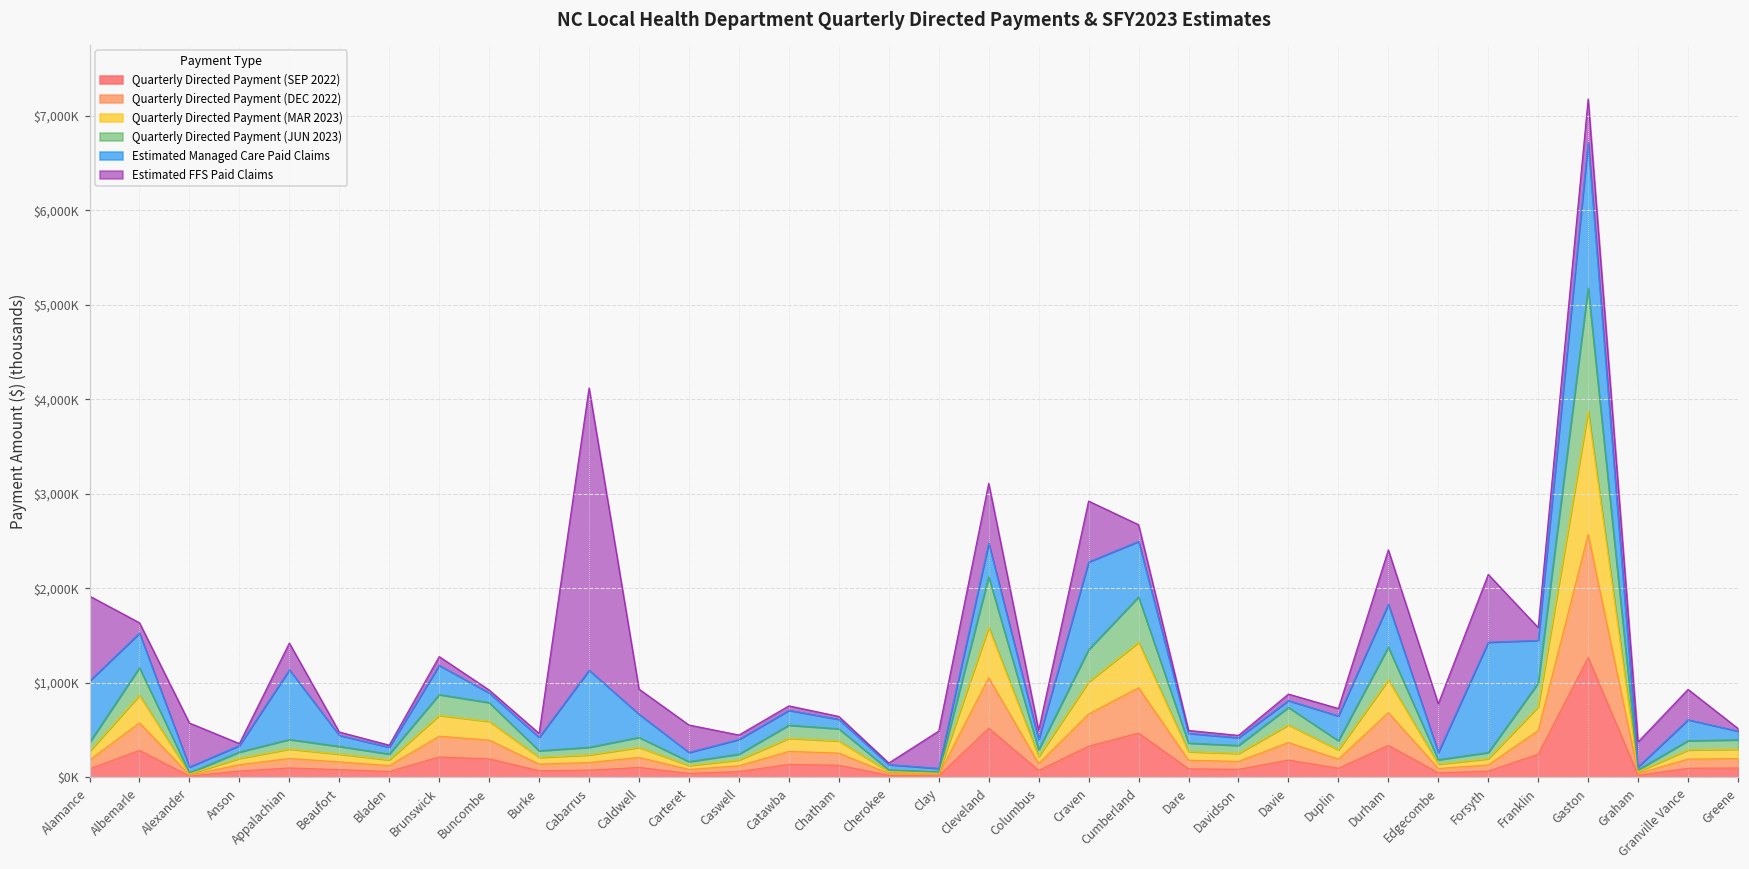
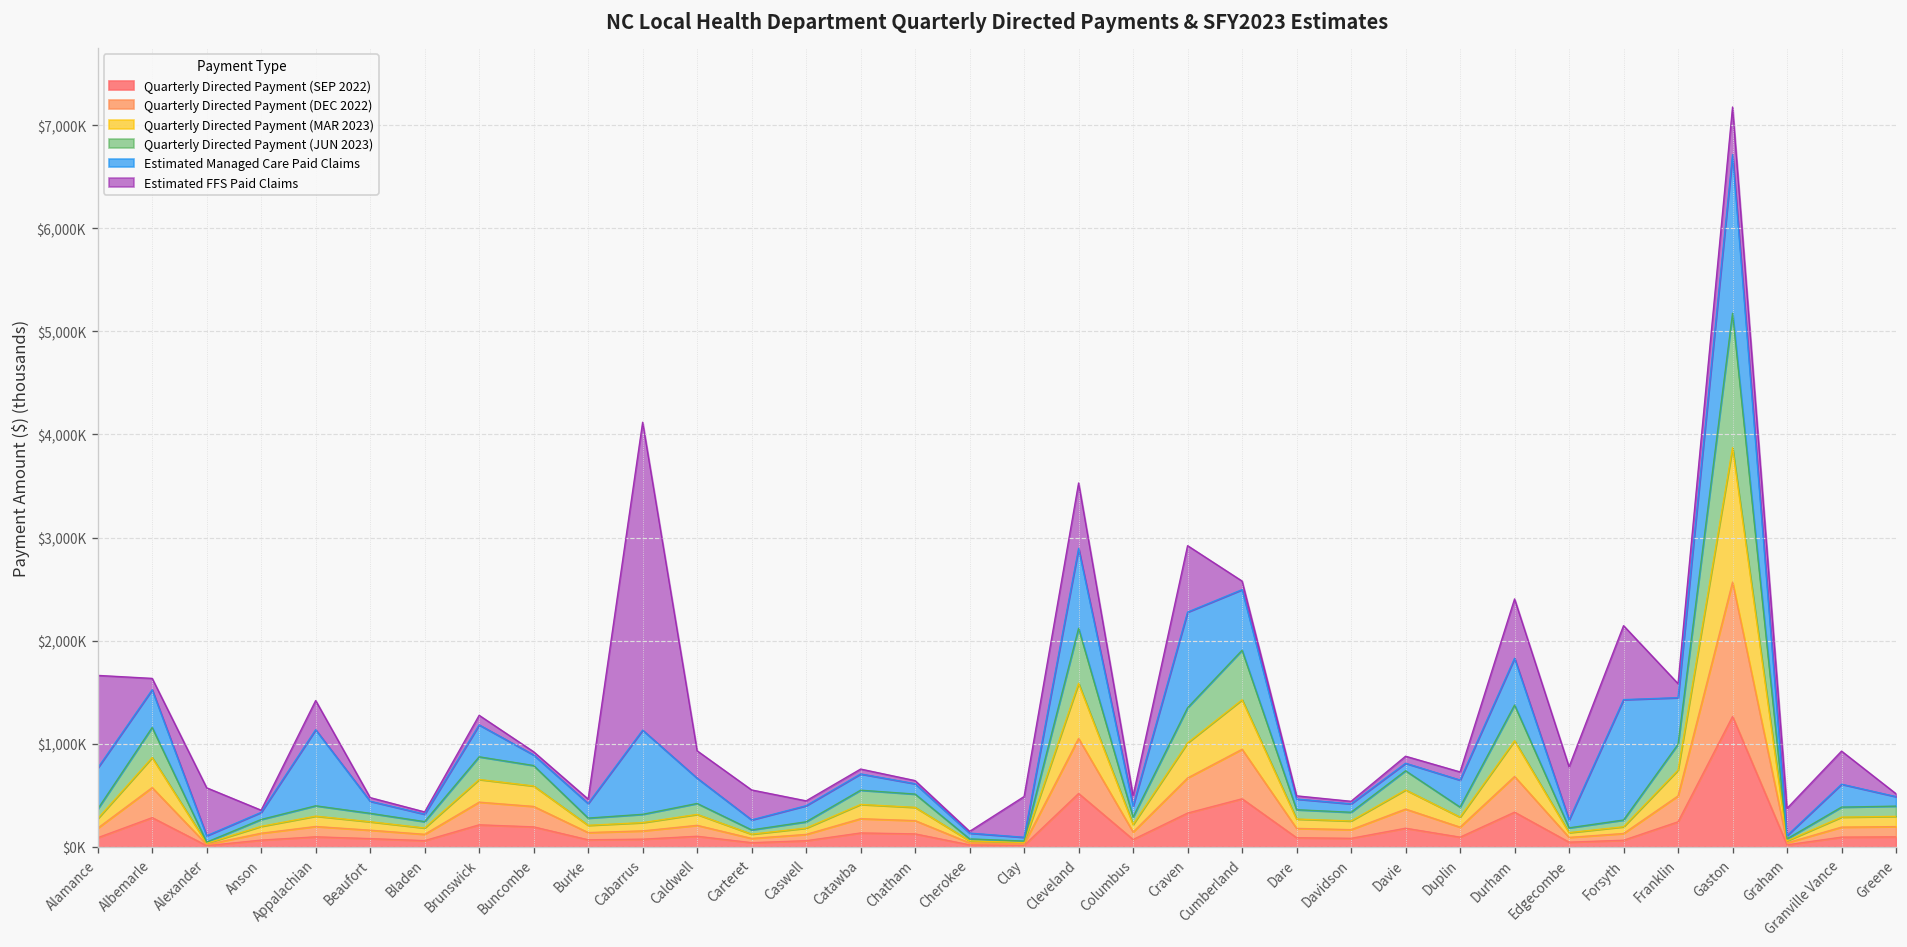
  {
    "Quarterly Directed Payment (MAR 2023)": {
      "Alamance": "$100,000",
      "Albemarle": "$300,000",
      "Anson": "$100,000",
      "Appalachian": "$100,000",
      "Beaufort": "$100,000",
      "Bladen": "$100,000",
      "Brunswick": "$200,000",
      "Buncombe": "$200,000",
      "Burke": "$100,000",
      "Cabarrus": "$100,000",
      "Caldwell": "$100,000",
      "Carteret": "$0",
      "Caswell": "$100,000",
      "Catawba": "$100,000",
      "Chatham": "$100,000",
      "Cleveland": "$500,000",
      "Columbus": "$100,000",
      "Craven": "$300,000",
      "Cumberland": "$500,000",
      "Dare": "$100,000",
      "Davidson": "$100,000",
      "Davie": "$200,000",
      "Duplin": "$100,000",
      "Durham": "$300,000",
      "Edgecombe": "$0",
      "Forsyth": "$100,000",
      "Franklin": "$300,000",
      "Gaston": "$1,300,000",
      "Granville Vance": "$100,000",
      "Greene": "$100,000"
    },
    "Quarterly Directed Payment (JUN 2023)": {
      "Alamance": "$100,000",
      "Albemarle": "$300,000",
      "Anson": "$100,000",
      "Appalachian": "$100,000",
      "Beaufort": "$100,000",
      "Bladen": "$100,000",
      "Brunswick": "$200,000",
      "Buncombe": "$200,000",
      "Burke": "$100,000",
      "Cabarrus": "$100,000",
      "Caldwell": "$100,000",
      "Carteret": "$0",
      "Caswell": "$100,000",
      "Catawba": "$100,000",
      "Chatham": "$100,000",
      "Cleveland": "$500,000",
      "Columbus": "$100,000",
      "Craven": "$300,000",
      "Cumberland": "$500,000",
      "Dare": "$100,000",
      "Davidson": "$100,000",
      "Davie": "$200,000",
      "Duplin": "$100,000",
      "Durham": "$300,000",
      "Edgecombe": "$0",
      "Forsyth": "$100,000",
      "Franklin": "$300,000",
      "Gaston": "$1,300,000",
      "Granville Vance": "$100,000",
      "Greene": "$100,000"
    },
    "Estimated Managed Care Paid Claims": {
-     "Alamance": "$700,000",
+     "Alamance": "$400,000",
      "Albemarle": "$400,000",
      "Alexander": "$100,000",
      "Appalachian": "$700,000",
      "Beaufort": "$100,000",
      "Brunswick": "$300,000",
      "Buncombe": "$100,000",
      "Burke": "$100,000",
      "Cabarrus": "$800,000",
      "Caldwell": "$200,000",
      "Carteret": "$100,000",
      "Caswell": "$200,000",
      "Catawba": "$200,000",
      "Chatham": "$100,000",
      "Clay": "$0",
-     "Cleveland": "$400,000",
+     "Cleveland": "$800,000",
      "Columbus": "$100,000",
      "Craven": "$900,000",
      "Cumberland": "$600,000",
      "Dare": "$100,000",
      "Davie": "$100,000",
      "Duplin": "$300,000",
      "Durham": "$500,000",
      "Edgecombe": "$100,000",
      "Forsyth": "$1,200,000",
      "Franklin": "$500,000",
      "Gaston": "$1,500,000",
      "Graham": "$0",
      "Granville Vance": "$200,000"
    },
    "Estimated FFS Paid Claims": {
      "Alamance": "$900,000",
      "Albemarle": "$100,000",
      "Alexander": "$500,000",
      "Appalachian": "$300,000",
      "Beaufort": "$0",
      "Brunswick": "$100,000",
      "Buncombe": "$0",
      "Burke": "$0",
      "Cabarrus": "$3,000,000",
      "Caldwell": "$300,000",
      "Carteret": "$300,000",
      "Caswell": "$0",
      "Catawba": "$0",
      "Chatham": "$0",
      "Clay": "$400,000",
      "Cleveland": "$600,000",
      "Columbus": "$100,000",
      "Craven": "$600,000",
-     "Cumberland": "$200,000",
+     "Cumberland": "$100,000",
      "Dare": "$0",
      "Davie": "$100,000",
      "Duplin": "$100,000",
      "Durham": "$600,000",
      "Edgecombe": "$500,000",
      "Forsyth": "$700,000",
      "Franklin": "$100,000",
      "Gaston": "$500,000",
      "Graham": "$300,000",
      "Granville Vance": "$300,000"
    }
  }
